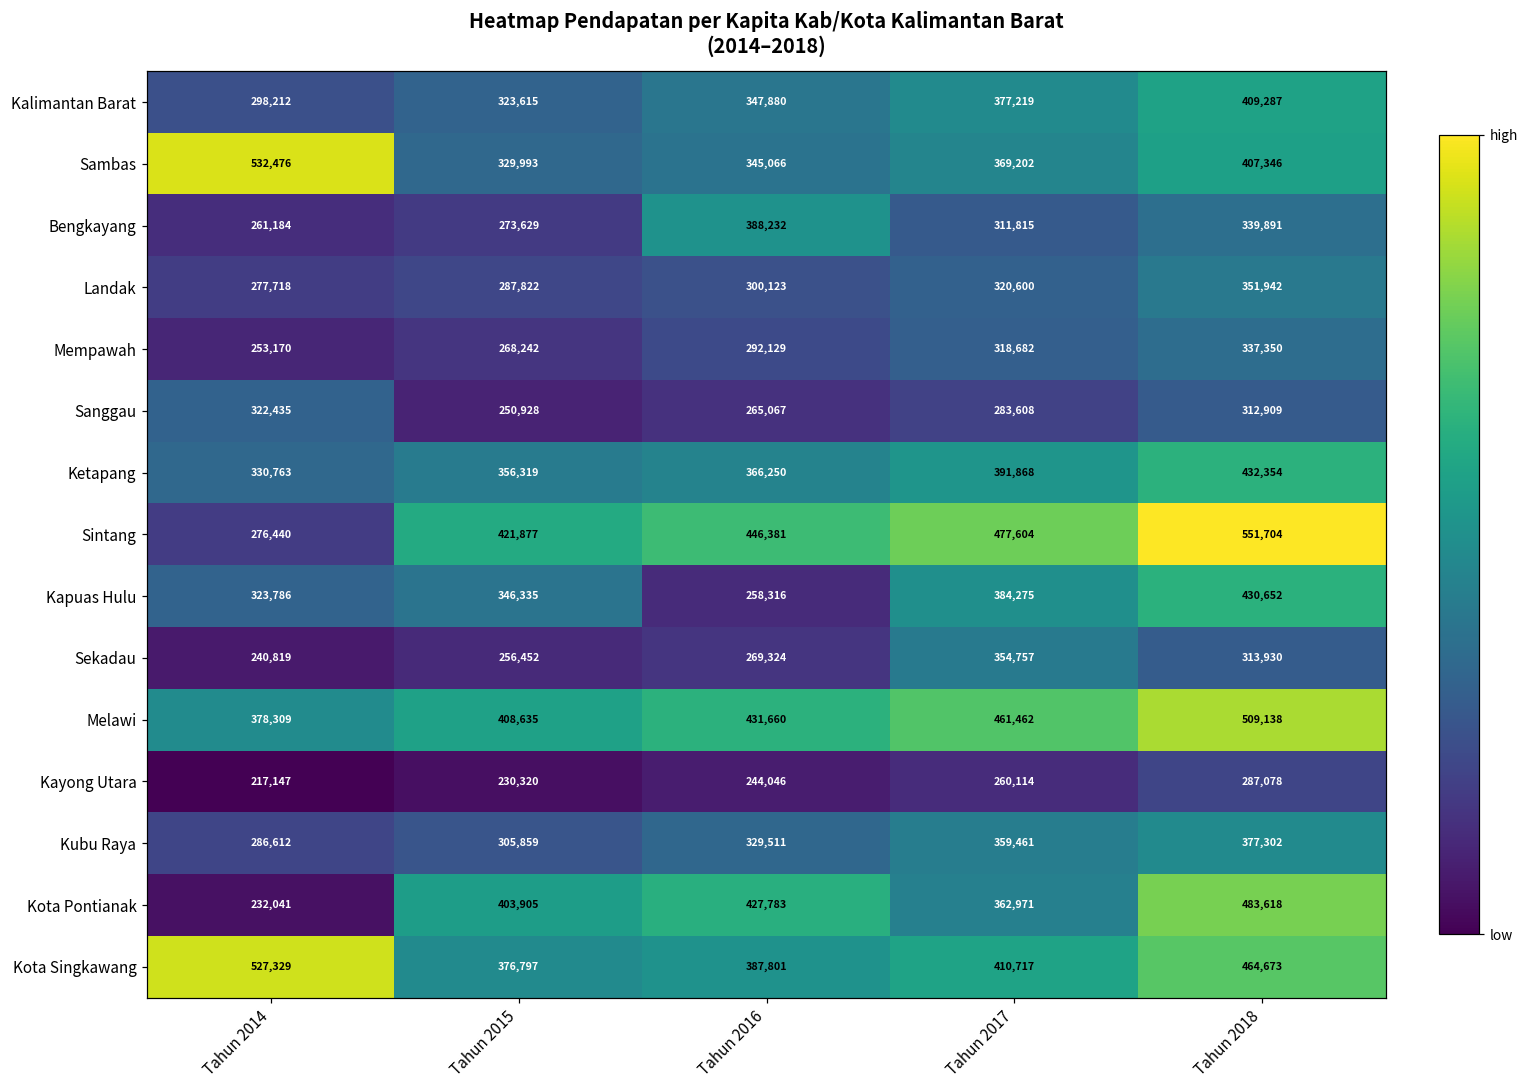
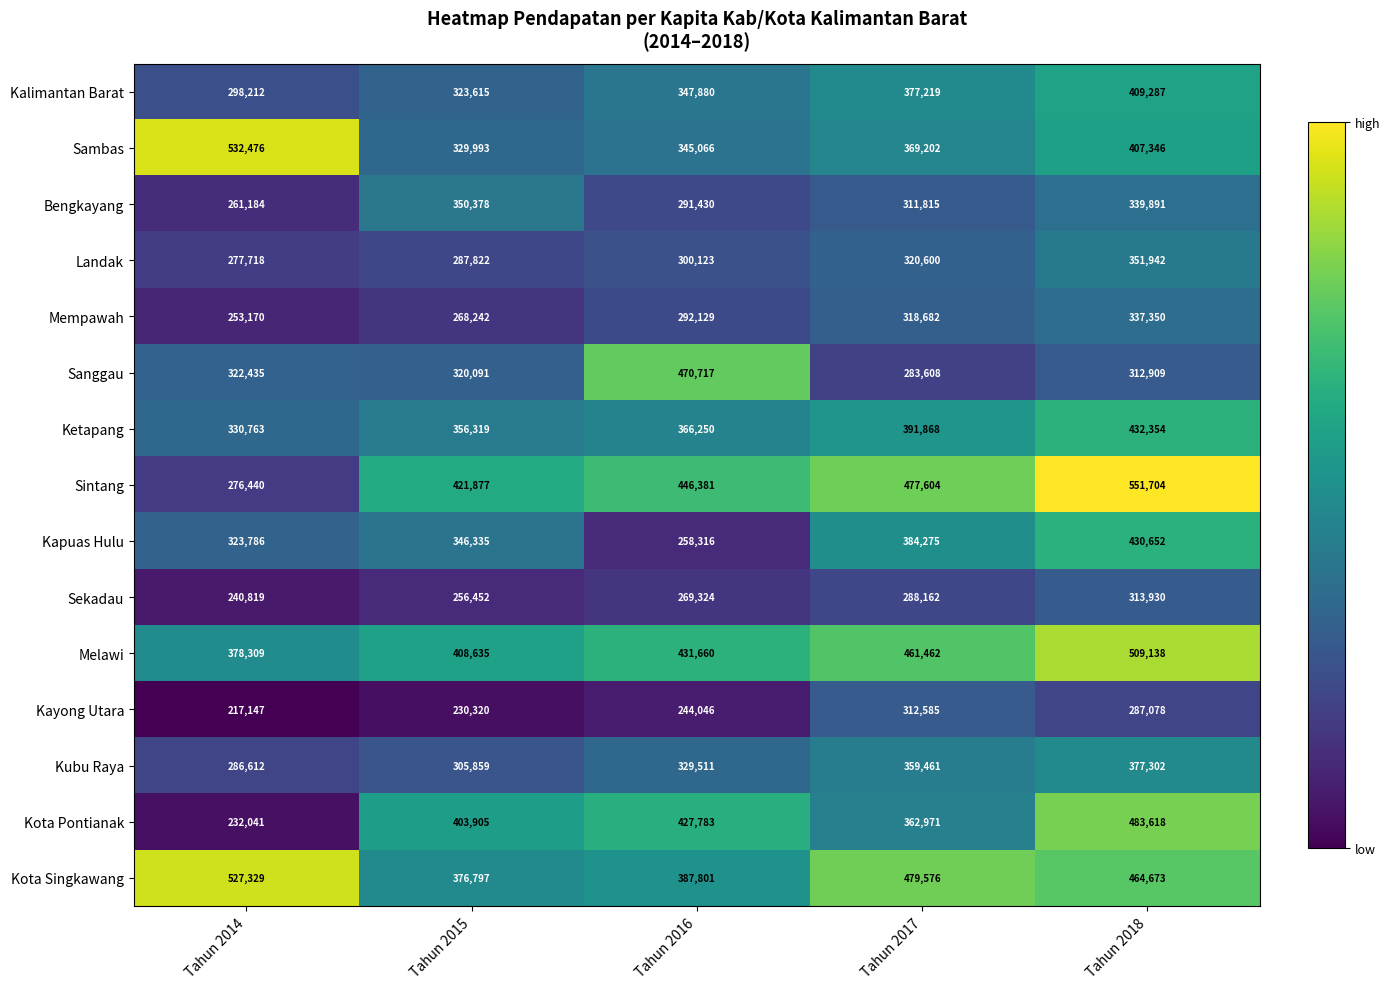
  {
    "Kalimantan Barat": {
      "Tahun 2014": "298,212",
      "Tahun 2015": "323,615",
      "Tahun 2016": "347,880",
      "Tahun 2017": "377,219",
      "Tahun 2018": "409,287"
    },
    "Sambas": {
      "Tahun 2014": "532,476",
      "Tahun 2015": "329,993",
      "Tahun 2016": "345,066",
      "Tahun 2017": "369,202",
      "Tahun 2018": "407,346"
    },
    "Bengkayang": {
      "Tahun 2014": "261,184",
-     "Tahun 2015": "273,629",
-     "Tahun 2016": "388,232",
+     "Tahun 2015": "350,378",
+     "Tahun 2016": "291,430",
      "Tahun 2017": "311,815",
      "Tahun 2018": "339,891"
    },
    "Landak": {
      "Tahun 2014": "277,718",
      "Tahun 2015": "287,822",
      "Tahun 2016": "300,123",
      "Tahun 2017": "320,600",
      "Tahun 2018": "351,942"
    },
    "Mempawah": {
      "Tahun 2014": "253,170",
      "Tahun 2015": "268,242",
      "Tahun 2016": "292,129",
      "Tahun 2017": "318,682",
      "Tahun 2018": "337,350"
    },
    "Sanggau": {
      "Tahun 2014": "322,435",
-     "Tahun 2015": "250,928",
-     "Tahun 2016": "265,067",
+     "Tahun 2015": "320,091",
+     "Tahun 2016": "470,717",
      "Tahun 2017": "283,608",
      "Tahun 2018": "312,909"
    },
    "Ketapang": {
      "Tahun 2014": "330,763",
      "Tahun 2015": "356,319",
      "Tahun 2016": "366,250",
      "Tahun 2017": "391,868",
      "Tahun 2018": "432,354"
    },
    "Sintang": {
      "Tahun 2014": "276,440",
      "Tahun 2015": "421,877",
      "Tahun 2016": "446,381",
      "Tahun 2017": "477,604",
      "Tahun 2018": "551,704"
    },
    "Kapuas Hulu": {
      "Tahun 2014": "323,786",
      "Tahun 2015": "346,335",
      "Tahun 2016": "258,316",
      "Tahun 2017": "384,275",
      "Tahun 2018": "430,652"
    },
    "Sekadau": {
      "Tahun 2014": "240,819",
      "Tahun 2015": "256,452",
      "Tahun 2016": "269,324",
-     "Tahun 2017": "354,757",
+     "Tahun 2017": "288,162",
      "Tahun 2018": "313,930"
    },
    "Melawi": {
      "Tahun 2014": "378,309",
      "Tahun 2015": "408,635",
      "Tahun 2016": "431,660",
      "Tahun 2017": "461,462",
      "Tahun 2018": "509,138"
    },
    "Kayong Utara": {
      "Tahun 2014": "217,147",
      "Tahun 2015": "230,320",
      "Tahun 2016": "244,046",
-     "Tahun 2017": "260,114",
+     "Tahun 2017": "312,585",
      "Tahun 2018": "287,078"
    },
    "Kubu Raya": {
      "Tahun 2014": "286,612",
      "Tahun 2015": "305,859",
      "Tahun 2016": "329,511",
      "Tahun 2017": "359,461",
      "Tahun 2018": "377,302"
    },
    "Kota Pontianak": {
      "Tahun 2014": "232,041",
      "Tahun 2015": "403,905",
      "Tahun 2016": "427,783",
      "Tahun 2017": "362,971",
      "Tahun 2018": "483,618"
    },
    "Kota Singkawang": {
      "Tahun 2014": "527,329",
      "Tahun 2015": "376,797",
      "Tahun 2016": "387,801",
-     "Tahun 2017": "410,717",
+     "Tahun 2017": "479,576",
      "Tahun 2018": "464,673"
    }
  }
